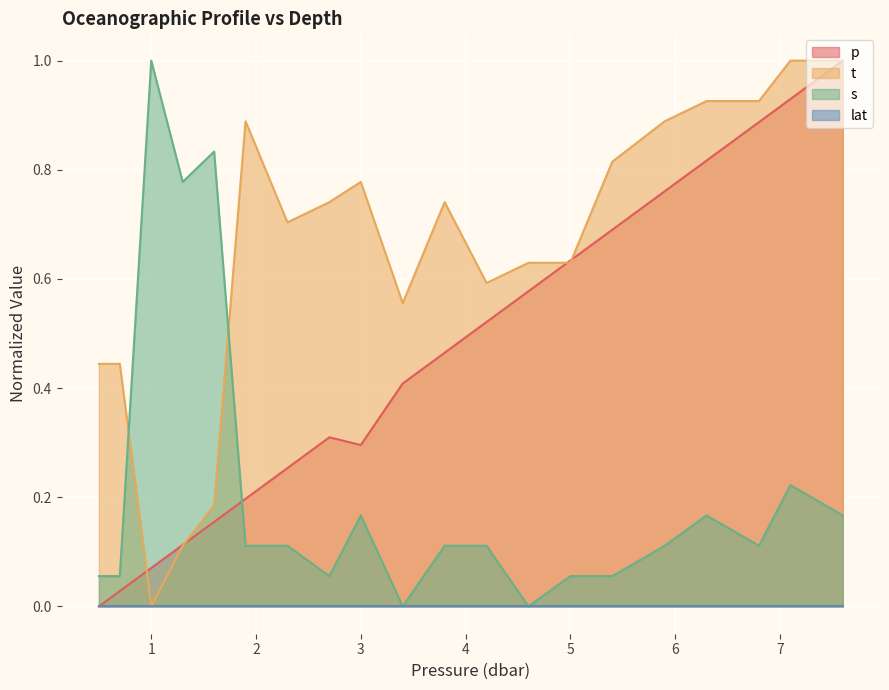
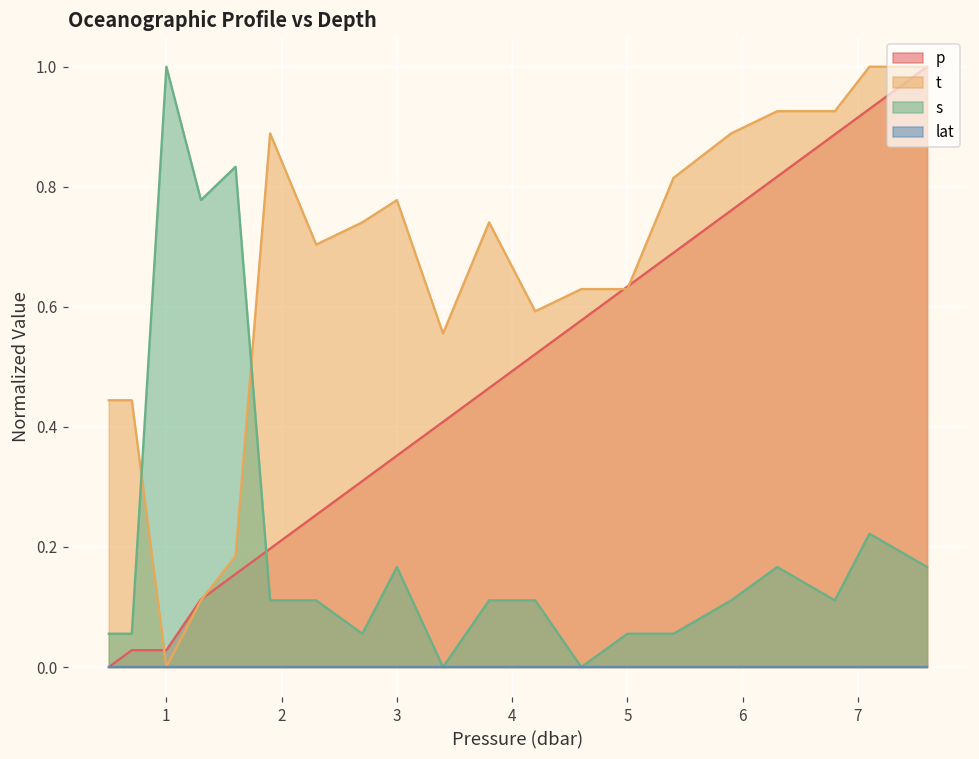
  {
    "p": {
-     "1": 0.07,
-     "3": 0.30
+     "1": 0.03,
+     "3": 0.35
    },
    "t": {
      "3": 0.78
    }
  }
